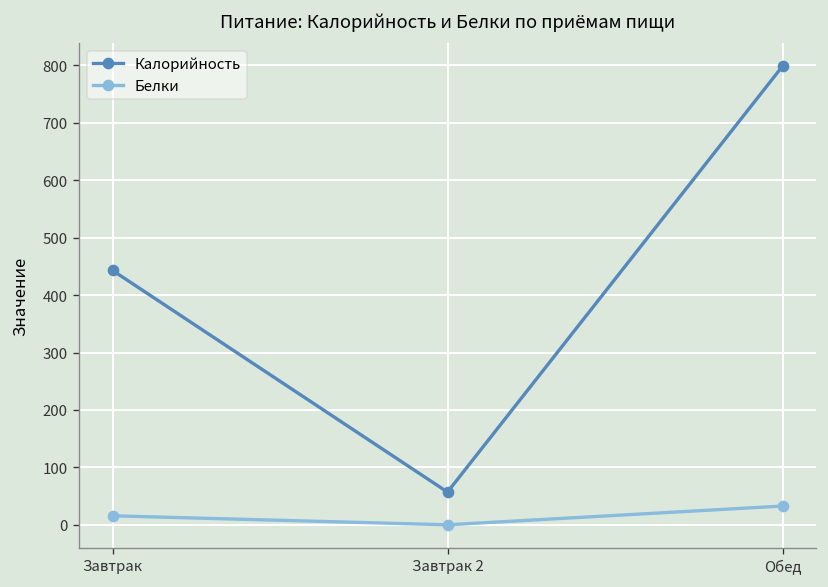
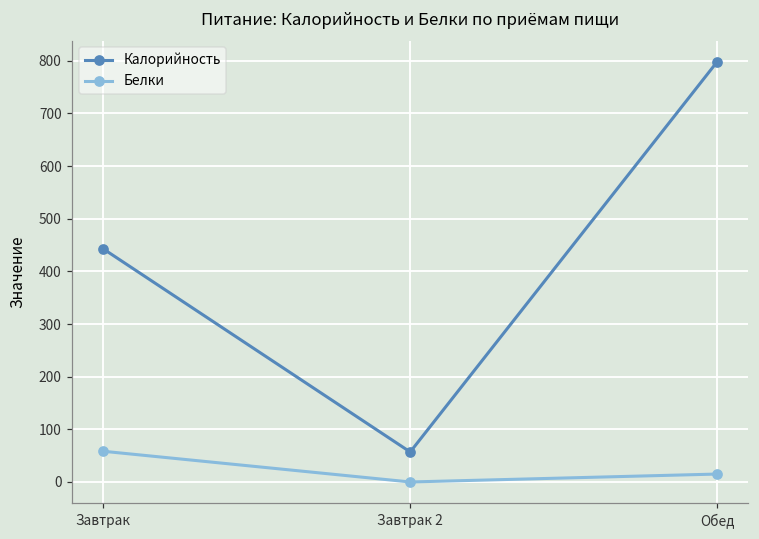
  {
    "Калорийность": {
      "Завтрак": 440,
      "Завтрак 2": 60,
      "Обед": 800
    },
    "Белки": {
-     "Завтрак": 20,
+     "Завтрак": 60,
      "Завтрак 2": 0,
-     "Обед": 30
+     "Обед": 20
    }
  }
